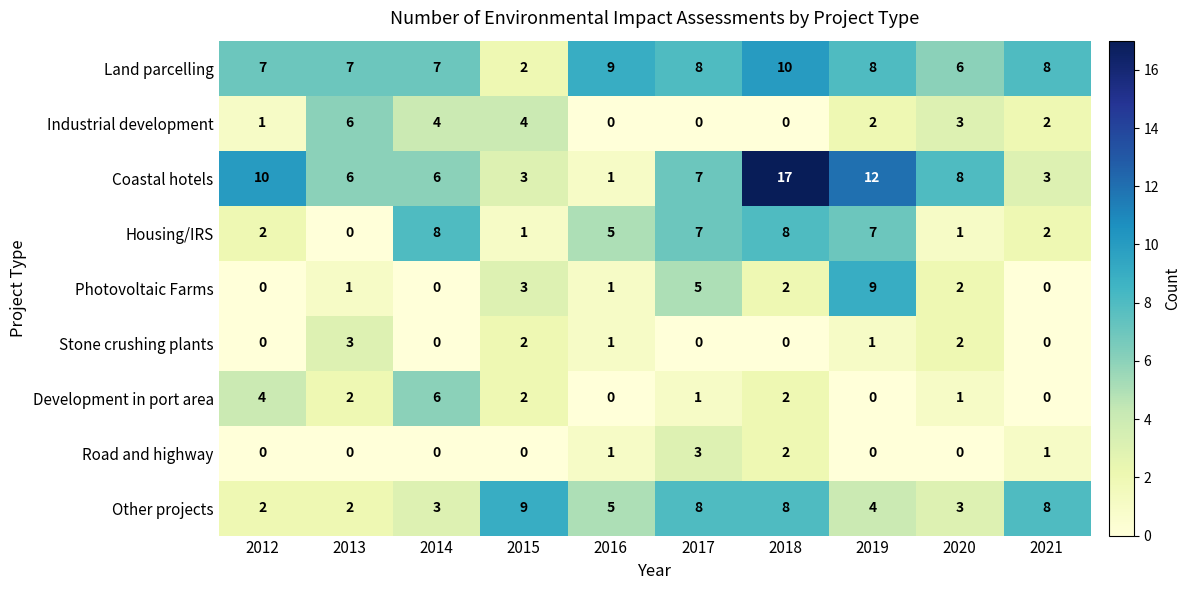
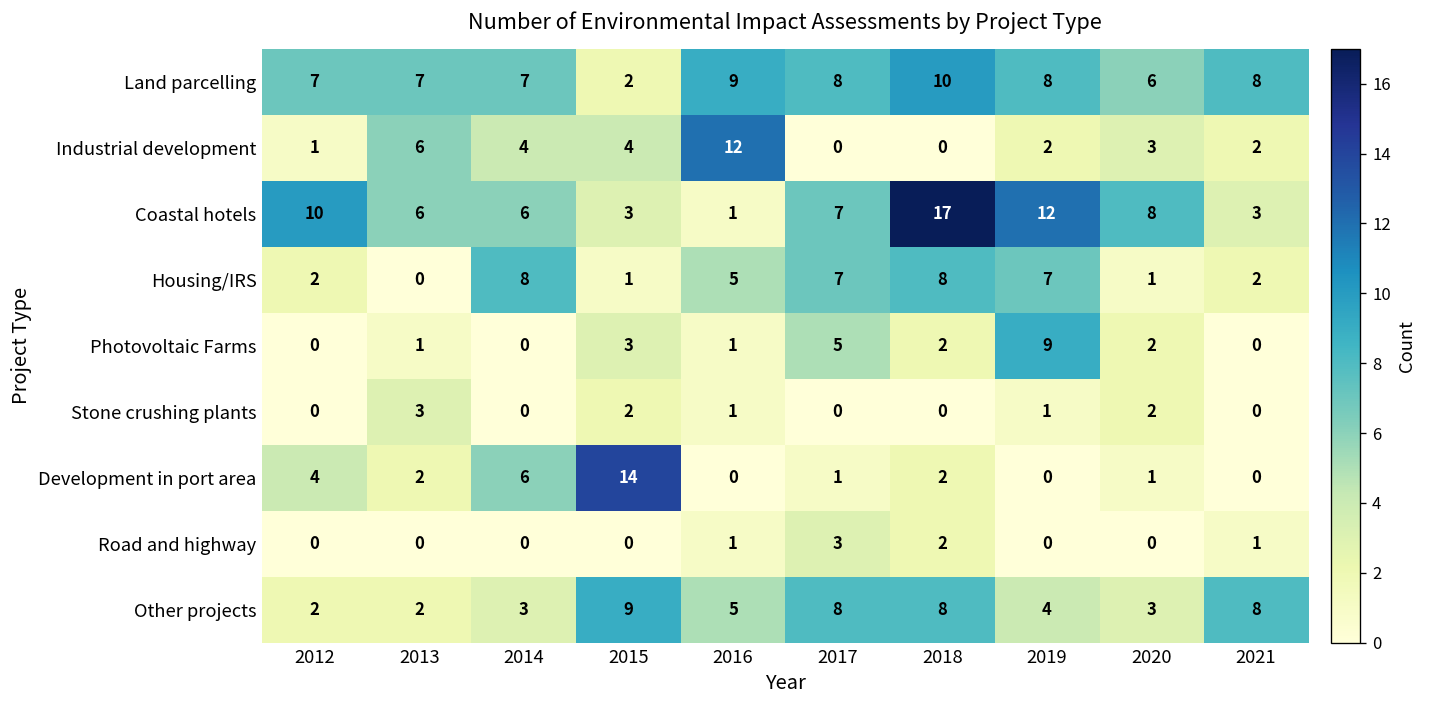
  {
    "Land parcelling": {
      "2012": 7,
      "2013": 7,
      "2014": 7,
      "2015": 2,
      "2016": 9,
      "2017": 8,
      "2018": 10,
      "2019": 8,
      "2020": 6,
      "2021": 8
    },
    "Industrial development": {
      "2012": 1,
      "2013": 6,
      "2014": 4,
      "2015": 4,
-     "2016": 0,
+     "2016": 12,
      "2017": 0,
      "2018": 0,
      "2019": 2,
      "2020": 3,
      "2021": 2
    },
    "Coastal hotels": {
      "2012": 10,
      "2013": 6,
      "2014": 6,
      "2015": 3,
      "2016": 1,
      "2017": 7,
      "2018": 17,
      "2019": 12,
      "2020": 8,
      "2021": 3
    },
    "Housing/IRS": {
      "2012": 2,
      "2013": 0,
      "2014": 8,
      "2015": 1,
      "2016": 5,
      "2017": 7,
      "2018": 8,
      "2019": 7,
      "2020": 1,
      "2021": 2
    },
    "Photovoltaic Farms": {
      "2012": 0,
      "2013": 1,
      "2014": 0,
      "2015": 3,
      "2016": 1,
      "2017": 5,
      "2018": 2,
      "2019": 9,
      "2020": 2,
      "2021": 0
    },
    "Stone crushing plants": {
      "2012": 0,
      "2013": 3,
      "2014": 0,
      "2015": 2,
      "2016": 1,
      "2017": 0,
      "2018": 0,
      "2019": 1,
      "2020": 2,
      "2021": 0
    },
    "Development in port area": {
      "2012": 4,
      "2013": 2,
      "2014": 6,
-     "2015": 2,
+     "2015": 14,
      "2016": 0,
      "2017": 1,
      "2018": 2,
      "2019": 0,
      "2020": 1,
      "2021": 0
    },
    "Road and highway": {
      "2012": 0,
      "2013": 0,
      "2014": 0,
      "2015": 0,
      "2016": 1,
      "2017": 3,
      "2018": 2,
      "2019": 0,
      "2020": 0,
      "2021": 1
    },
    "Other projects": {
      "2012": 2,
      "2013": 2,
      "2014": 3,
      "2015": 9,
      "2016": 5,
      "2017": 8,
      "2018": 8,
      "2019": 4,
      "2020": 3,
      "2021": 8
    }
  }
